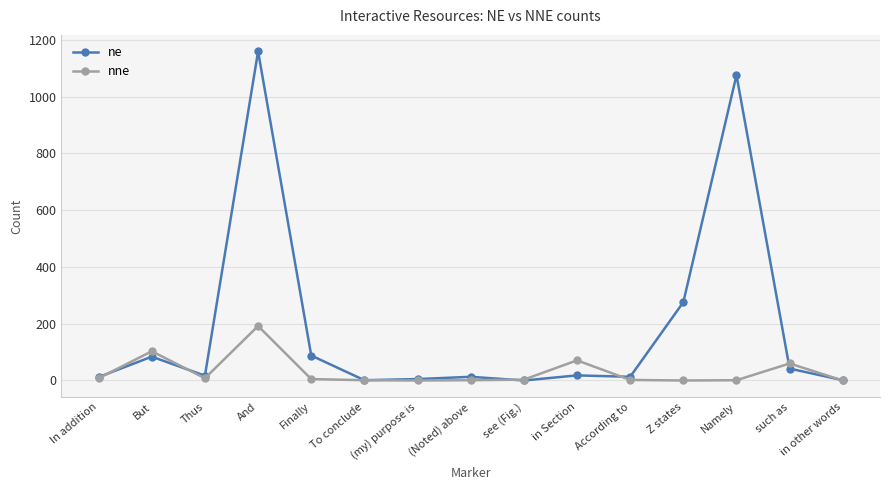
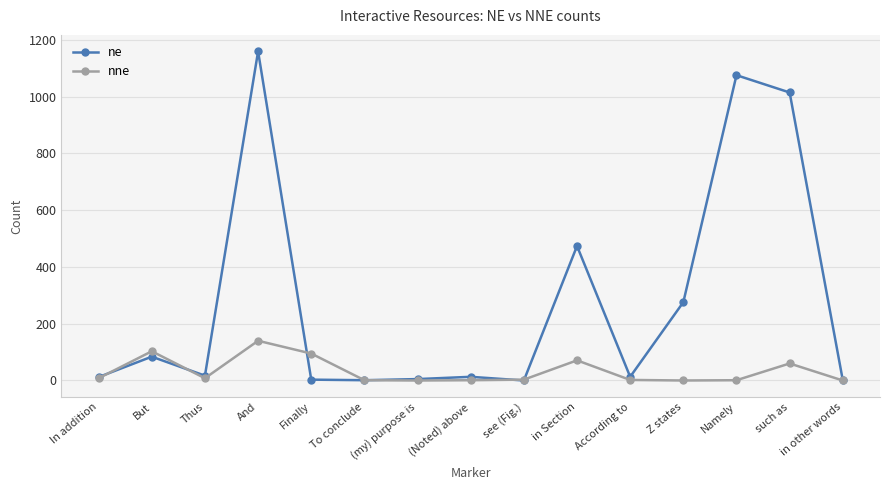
  {
    "ne": {
      "But": 80,
      "And": 1160,
-     "Finally": 90,
+     "Finally": 0,
      "(Noted) above": 10,
-     "in Section": 20,
+     "in Section": 470,
      "According to": 10,
      "Z states": 280,
      "Namely": 1080,
-     "such as": 40
+     "such as": 1020
    },
    "nne": {
      "But": 100,
-     "And": 190,
-     "Finally": 10,
+     "And": 140,
+     "Finally": 100,
      "(Noted) above": 0,
      "in Section": 70,
      "According to": 0,
      "Z states": 0,
      "Namely": 0,
      "such as": 60
    }
  }
